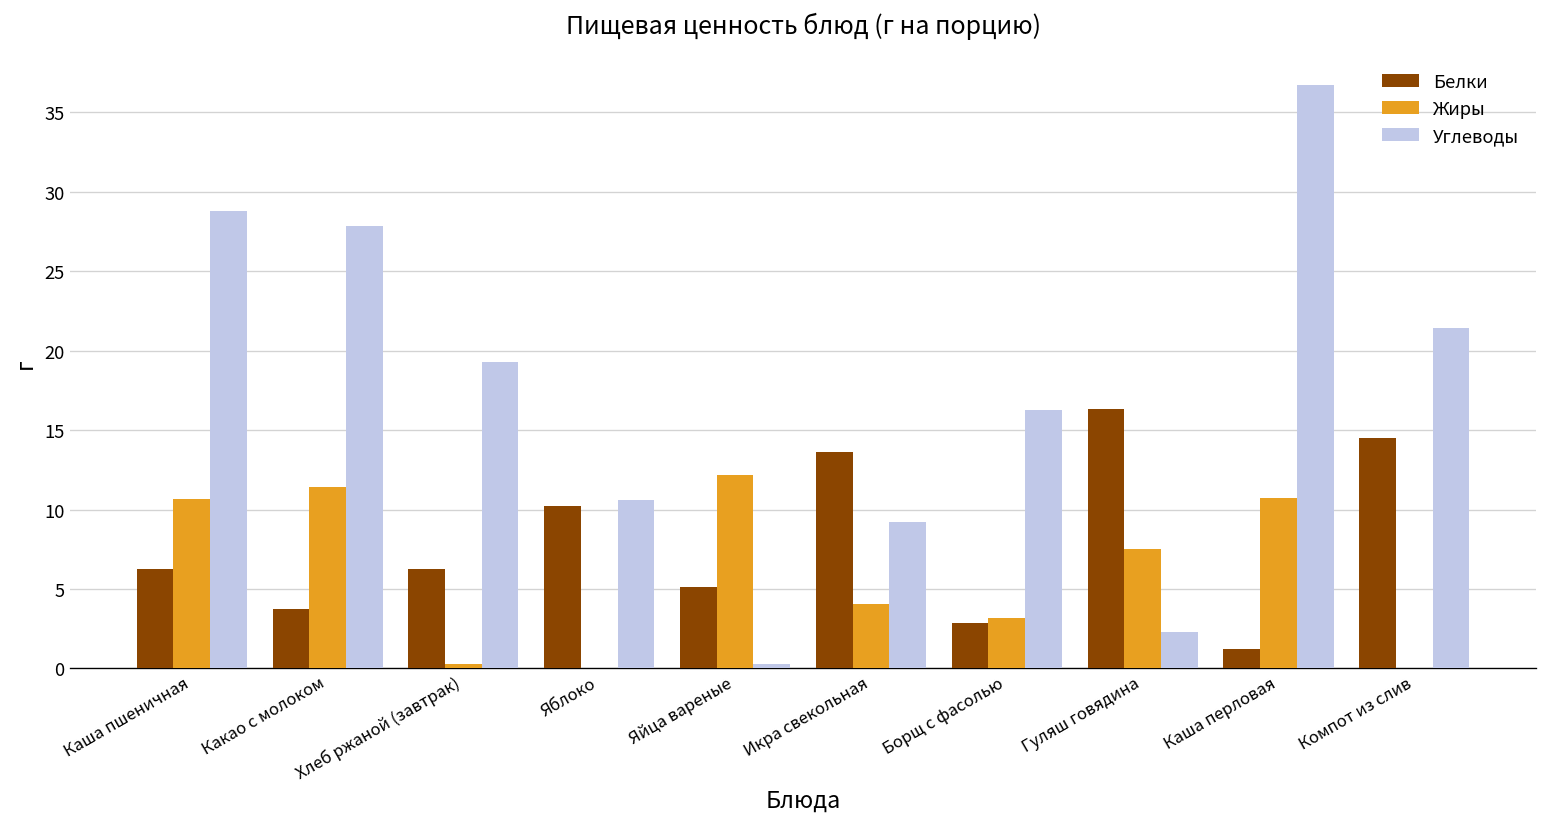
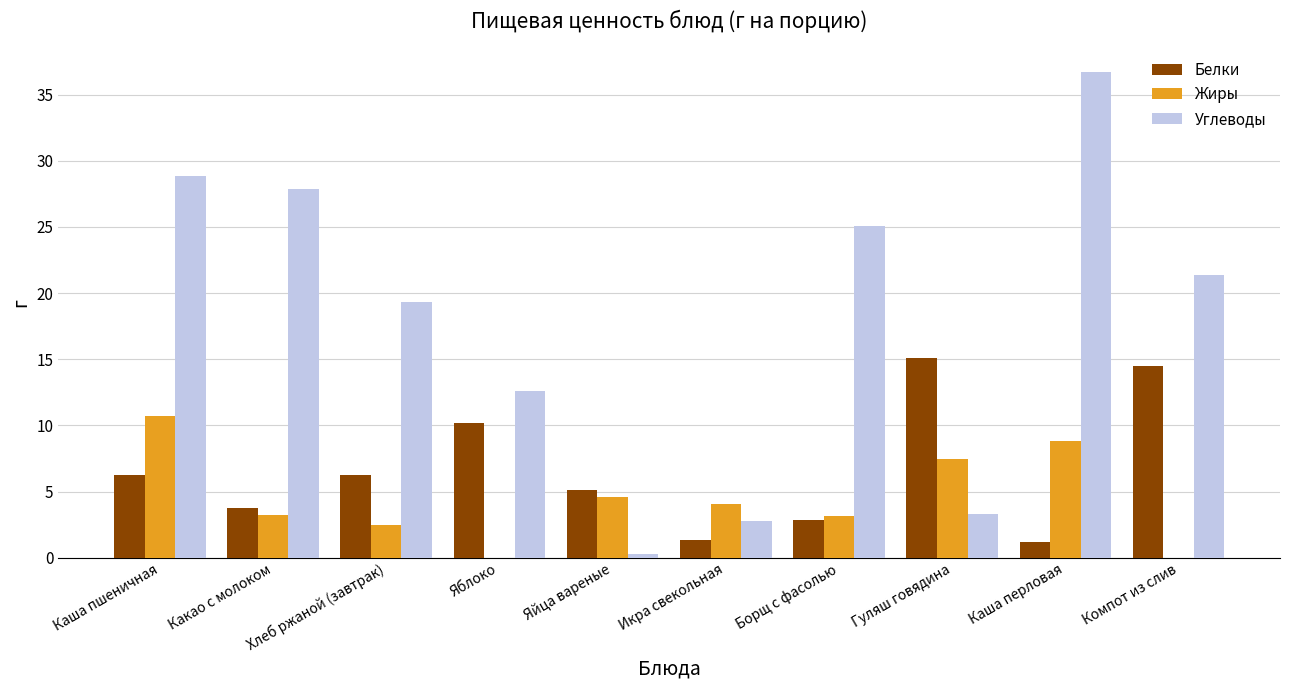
  {
    "Белки": {
      "Каша пшеничная": 6.2,
      "Какао с молоком": 3.8,
      "Хлеб ржаной (завтрак)": 6.3,
      "Яблоко": 10.2,
      "Яйца вареные": 5.1,
-     "Икра свекольная": 13.6,
+     "Икра свекольная": 1.4,
      "Борщ с фасолью": 2.9,
-     "Гуляш говядина": 16.3,
+     "Гуляш говядина": 15.1,
      "Каша перловая": 1.2,
      "Компот из слив": 14.5
    },
    "Жиры": {
      "Каша пшеничная": 10.7,
-     "Какао с молоком": 11.4,
-     "Хлеб ржаной (завтрак)": 0.3,
+     "Какао с молоком": 3.2,
+     "Хлеб ржаной (завтрак)": 2.5,
      "Яблоко": 0.0,
-     "Яйца вареные": 12.2,
+     "Яйца вареные": 4.6,
      "Икра свекольная": 4.1,
      "Борщ с фасолью": 3.2,
      "Гуляш говядина": 7.5,
-     "Каша перловая": 10.7,
+     "Каша перловая": 8.8,
      "Компот из слив": 0.0
    },
    "Углеводы": {
      "Каша пшеничная": 28.8,
      "Какао с молоком": 27.8,
      "Хлеб ржаной (завтрак)": 19.3,
-     "Яблоко": 10.6,
+     "Яблоко": 12.6,
      "Яйца вареные": 0.3,
-     "Икра свекольная": 9.2,
-     "Борщ с фасолью": 16.3,
-     "Гуляш говядина": 2.3,
+     "Икра свекольная": 2.8,
+     "Борщ с фасолью": 25.1,
+     "Гуляш говядина": 3.3,
      "Каша перловая": 36.7,
      "Компот из слив": 21.4
    }
  }
